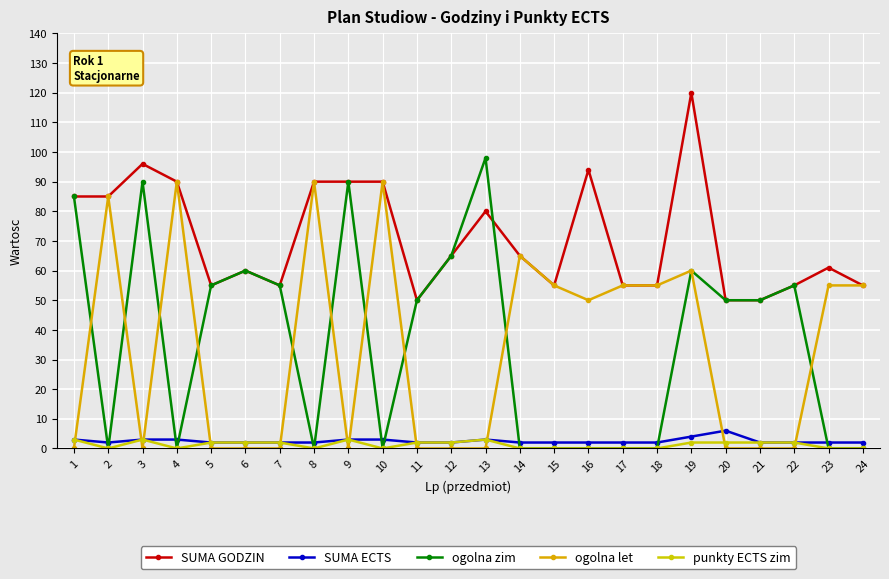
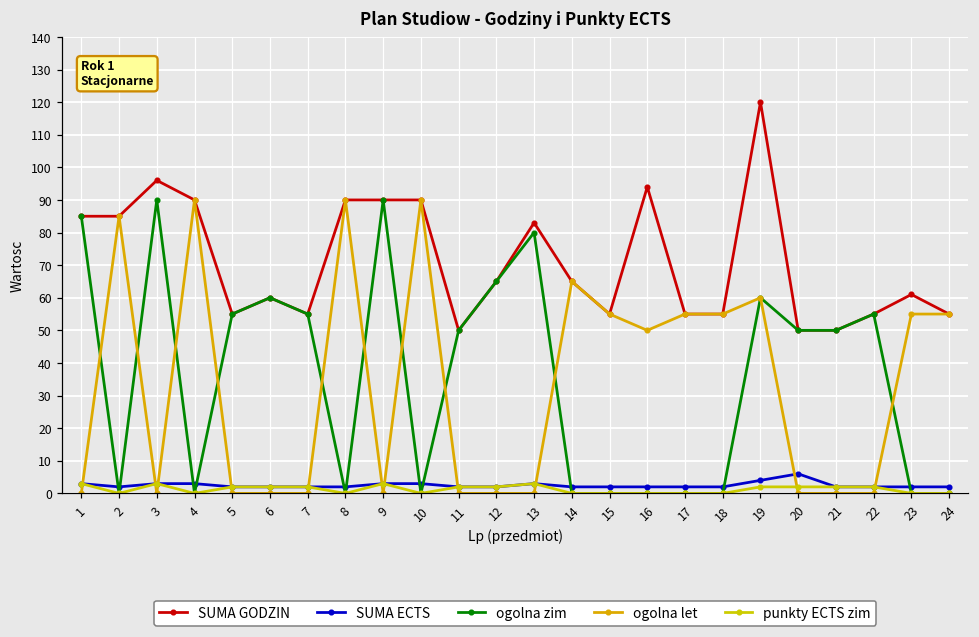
  {
    "SUMA GODZIN": {
      "3": 96,
-     "13": 80,
+     "13": 83,
      "16": 94,
      "19": 120,
      "23": 61
    },
    "SUMA ECTS": {
      "2": 2,
      "4": 3,
      "8": 2,
      "10": 3,
      "14": 2,
      "15": 2,
      "16": 2,
      "17": 2,
      "18": 2,
      "19": 4,
      "20": 6,
      "23": 2,
      "24": 2
    },
    "ogolna zim": {
      "3": 90,
-     "13": 98
+     "13": 80
    }
  }
